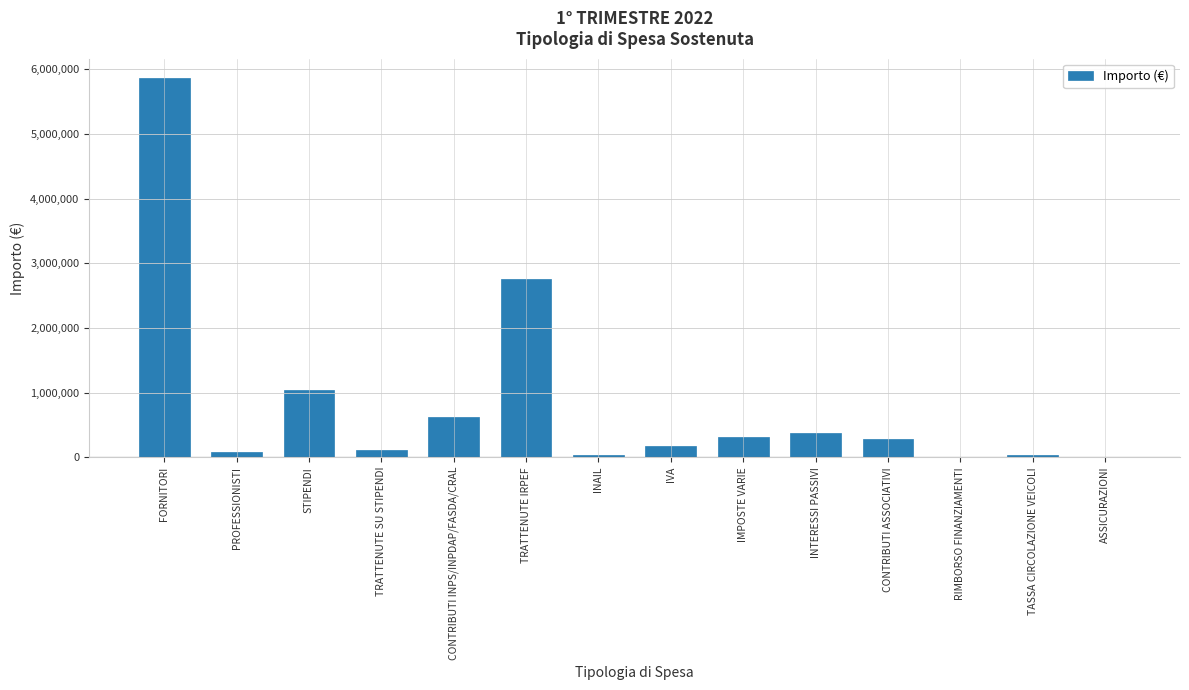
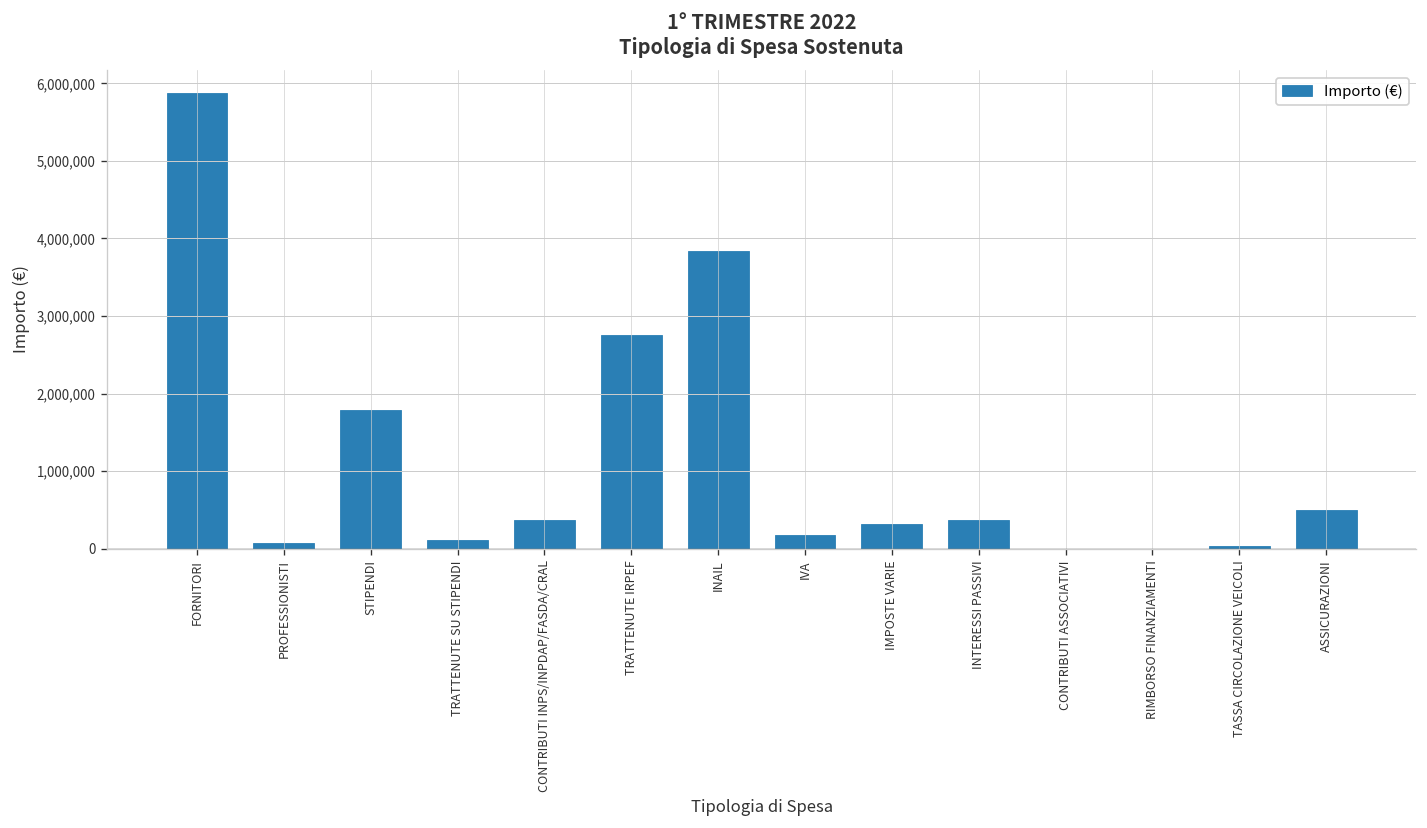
  {
    "FORNITORI": "5,900,000",
    "PROFESSIONISTI": "100,000",
-   "STIPENDI": "1,000,000",
+   "STIPENDI": "1,800,000",
    "TRATTENUTE SU STIPENDI": "100,000",
-   "CONTRIBUTI INPS/INPDAP/FASDA/CRAL": "600,000",
+   "CONTRIBUTI INPS/INPDAP/FASDA/CRAL": "400,000",
    "TRATTENUTE IRPEF": "2,800,000",
-   "INAIL": "0",
+   "INAIL": "3,800,000",
    "IVA": "200,000",
    "IMPOSTE VARIE": "300,000",
    "INTERESSI PASSIVI": "400,000",
-   "CONTRIBUTI ASSOCIATIVI": "300,000",
+   "CONTRIBUTI ASSOCIATIVI": "0",
    "RIMBORSO FINANZIAMENTI": "0",
    "TASSA CIRCOLAZIONE VEICOLI": "0",
-   "ASSICURAZIONI": "0"
+   "ASSICURAZIONI": "500,000"
  }
